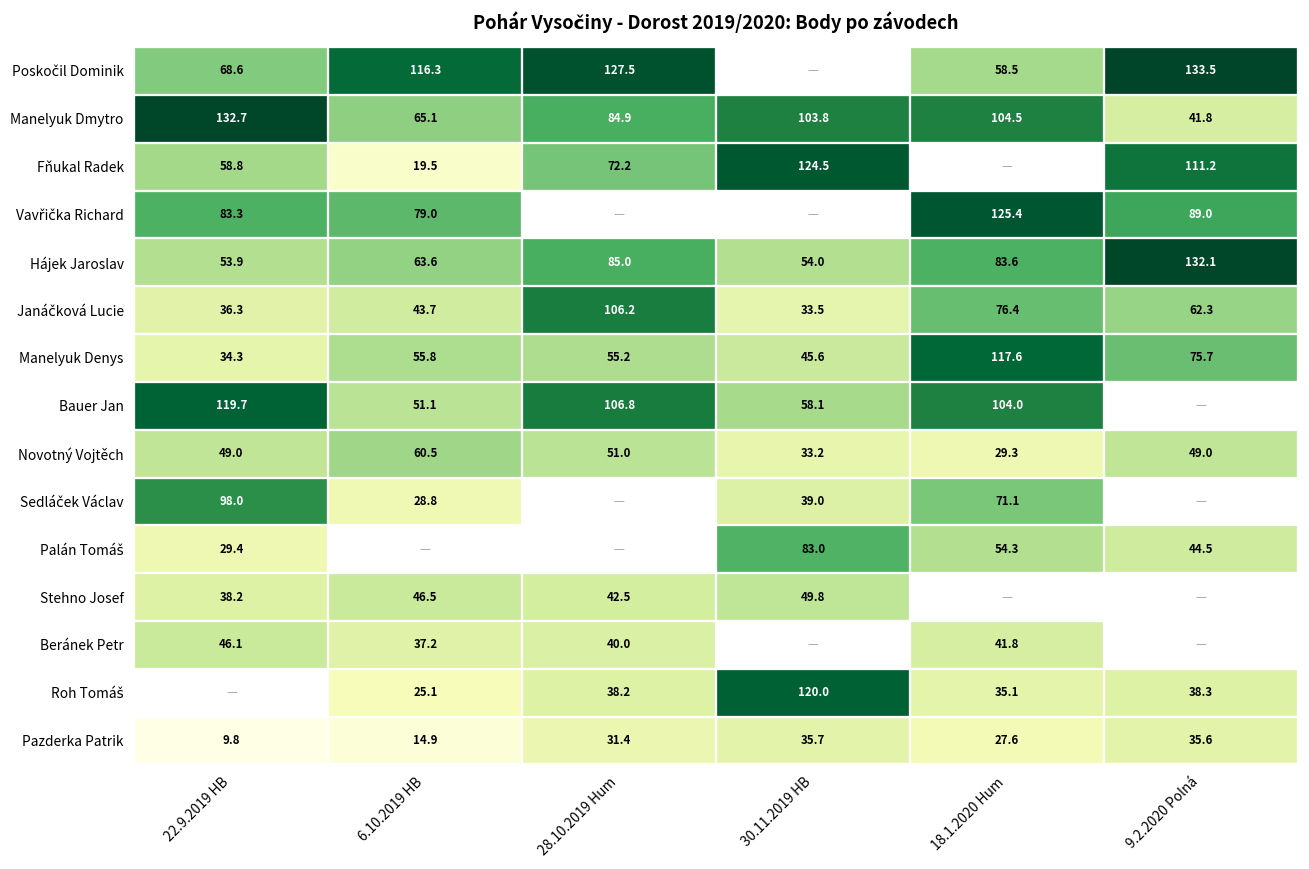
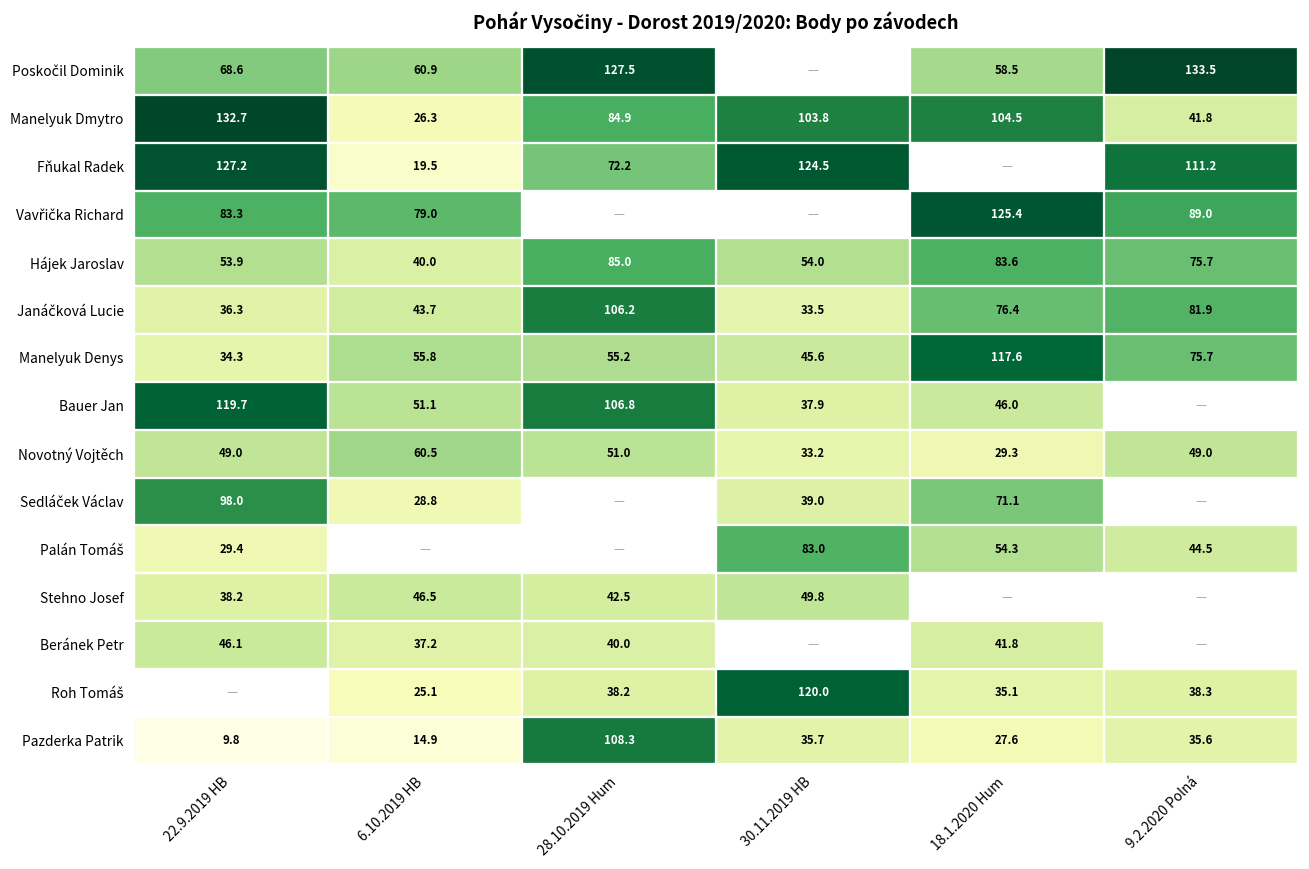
  {
    "Poskočil Dominik": {
      "22.9.2019 HB": 68.6,
-     "6.10.2019 HB": 116.3,
+     "6.10.2019 HB": 60.9,
      "28.10.2019 Hum": 127.5,
      "18.1.2020 Hum": 58.5,
      "9.2.2020 Polná": 133.5
    },
    "Manelyuk Dmytro": {
      "22.9.2019 HB": 132.7,
-     "6.10.2019 HB": 65.1,
+     "6.10.2019 HB": 26.3,
      "28.10.2019 Hum": 84.9,
      "30.11.2019 HB": 103.8,
      "18.1.2020 Hum": 104.5,
      "9.2.2020 Polná": 41.8
    },
    "Fňukal Radek": {
-     "22.9.2019 HB": 58.8,
+     "22.9.2019 HB": 127.2,
      "6.10.2019 HB": 19.5,
      "28.10.2019 Hum": 72.2,
      "30.11.2019 HB": 124.5,
      "9.2.2020 Polná": 111.2
    },
    "Vavřička Richard": {
      "22.9.2019 HB": 83.3,
      "6.10.2019 HB": 79.0,
      "18.1.2020 Hum": 125.4,
      "9.2.2020 Polná": 89.0
    },
    "Hájek Jaroslav": {
      "22.9.2019 HB": 53.9,
-     "6.10.2019 HB": 63.6,
+     "6.10.2019 HB": 40.0,
      "28.10.2019 Hum": 85.0,
      "30.11.2019 HB": 54.0,
      "18.1.2020 Hum": 83.6,
-     "9.2.2020 Polná": 132.1
+     "9.2.2020 Polná": 75.7
    },
    "Janáčková Lucie": {
      "22.9.2019 HB": 36.3,
      "6.10.2019 HB": 43.7,
      "28.10.2019 Hum": 106.2,
      "30.11.2019 HB": 33.5,
      "18.1.2020 Hum": 76.4,
-     "9.2.2020 Polná": 62.3
+     "9.2.2020 Polná": 81.9
    },
    "Manelyuk Denys": {
      "22.9.2019 HB": 34.3,
      "6.10.2019 HB": 55.8,
      "28.10.2019 Hum": 55.2,
      "30.11.2019 HB": 45.6,
      "18.1.2020 Hum": 117.6,
      "9.2.2020 Polná": 75.7
    },
    "Bauer Jan": {
      "22.9.2019 HB": 119.7,
      "6.10.2019 HB": 51.1,
      "28.10.2019 Hum": 106.8,
-     "30.11.2019 HB": 58.1,
-     "18.1.2020 Hum": 104.0
+     "30.11.2019 HB": 37.9,
+     "18.1.2020 Hum": 46.0
    },
    "Novotný Vojtěch": {
      "22.9.2019 HB": 49.0,
      "6.10.2019 HB": 60.5,
      "28.10.2019 Hum": 51.0,
      "30.11.2019 HB": 33.2,
      "18.1.2020 Hum": 29.3,
      "9.2.2020 Polná": 49.0
    },
    "Sedláček Václav": {
      "22.9.2019 HB": 98.0,
      "6.10.2019 HB": 28.8,
      "30.11.2019 HB": 39.0,
      "18.1.2020 Hum": 71.1
    },
    "Palán Tomáš": {
      "22.9.2019 HB": 29.4,
      "30.11.2019 HB": 83.0,
      "18.1.2020 Hum": 54.3,
      "9.2.2020 Polná": 44.5
    },
    "Stehno Josef": {
      "22.9.2019 HB": 38.2,
      "6.10.2019 HB": 46.5,
      "28.10.2019 Hum": 42.5,
      "30.11.2019 HB": 49.8
    },
    "Beránek Petr": {
      "22.9.2019 HB": 46.1,
      "6.10.2019 HB": 37.2,
      "28.10.2019 Hum": 40.0,
      "18.1.2020 Hum": 41.8
    },
    "Roh Tomáš": {
      "6.10.2019 HB": 25.1,
      "28.10.2019 Hum": 38.2,
      "30.11.2019 HB": 120.0,
      "18.1.2020 Hum": 35.1,
      "9.2.2020 Polná": 38.3
    },
    "Pazderka Patrik": {
      "22.9.2019 HB": 9.8,
      "6.10.2019 HB": 14.9,
-     "28.10.2019 Hum": 31.4,
+     "28.10.2019 Hum": 108.3,
      "30.11.2019 HB": 35.7,
      "18.1.2020 Hum": 27.6,
      "9.2.2020 Polná": 35.6
    }
  }
